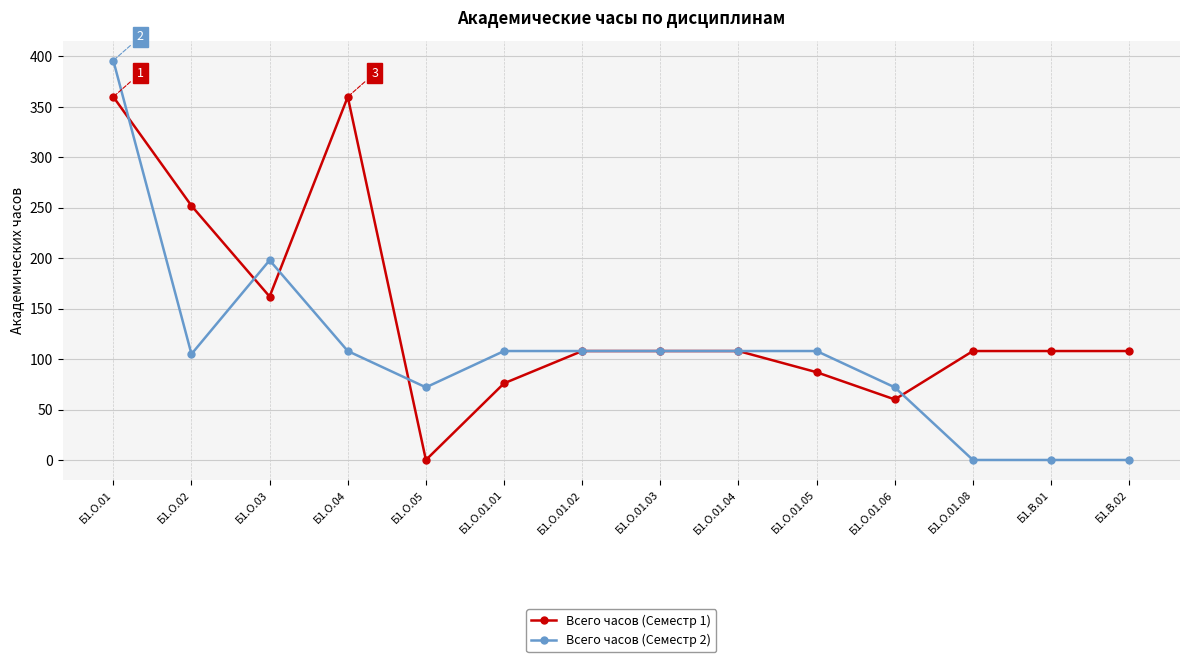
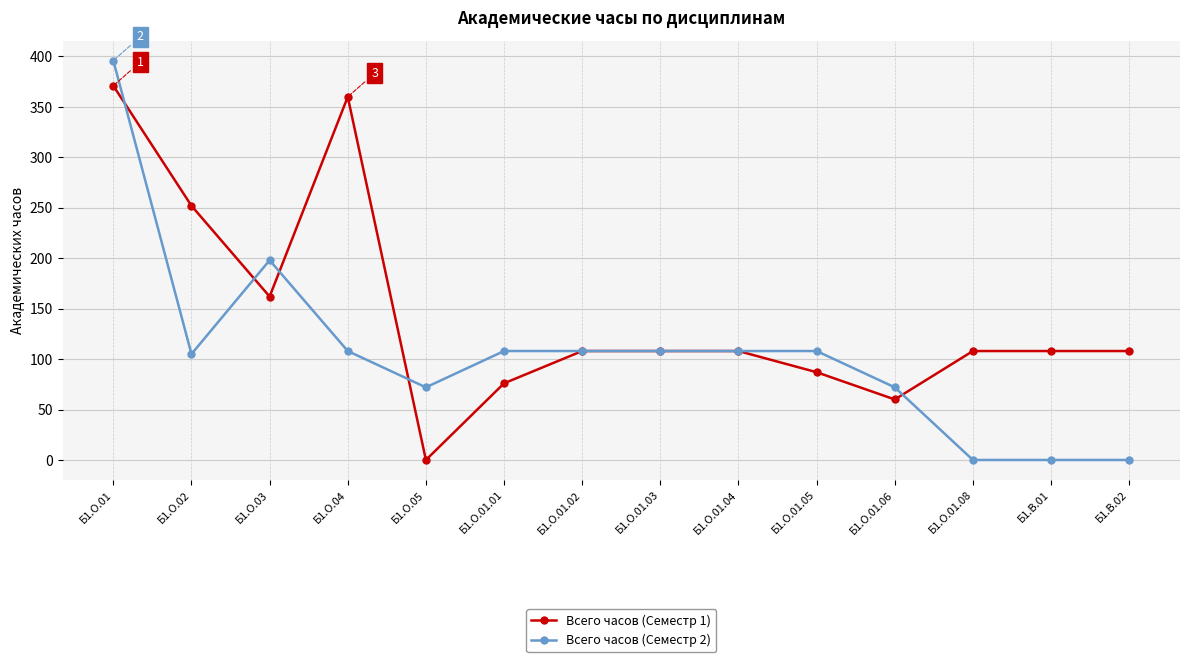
  {
    "Всего часов (Семестр 1)": {
-     "Б1.О.01": 360,
+     "Б1.О.01": 371,
      "Б1.О.02": 252,
      "Б1.О.03": 162,
      "Б1.О.04": 360,
      "Б1.О.05": 0,
      "Б1.О.01.01": 76,
      "Б1.О.01.05": 87,
      "Б1.О.01.06": 60,
      "Б1.О.01.08": 108,
      "Б1.В.01": 108,
      "Б1.В.02": 108
    },
    "Всего часов (Семестр 2)": {
      "Б1.О.01": 396,
      "Б1.О.02": 105,
      "Б1.О.03": 198,
      "Б1.О.04": 108,
      "Б1.О.05": 72,
      "Б1.О.01.01": 108,
      "Б1.О.01.05": 108,
      "Б1.О.01.06": 72,
      "Б1.О.01.08": 0,
      "Б1.В.01": 0,
      "Б1.В.02": 0
    }
  }
